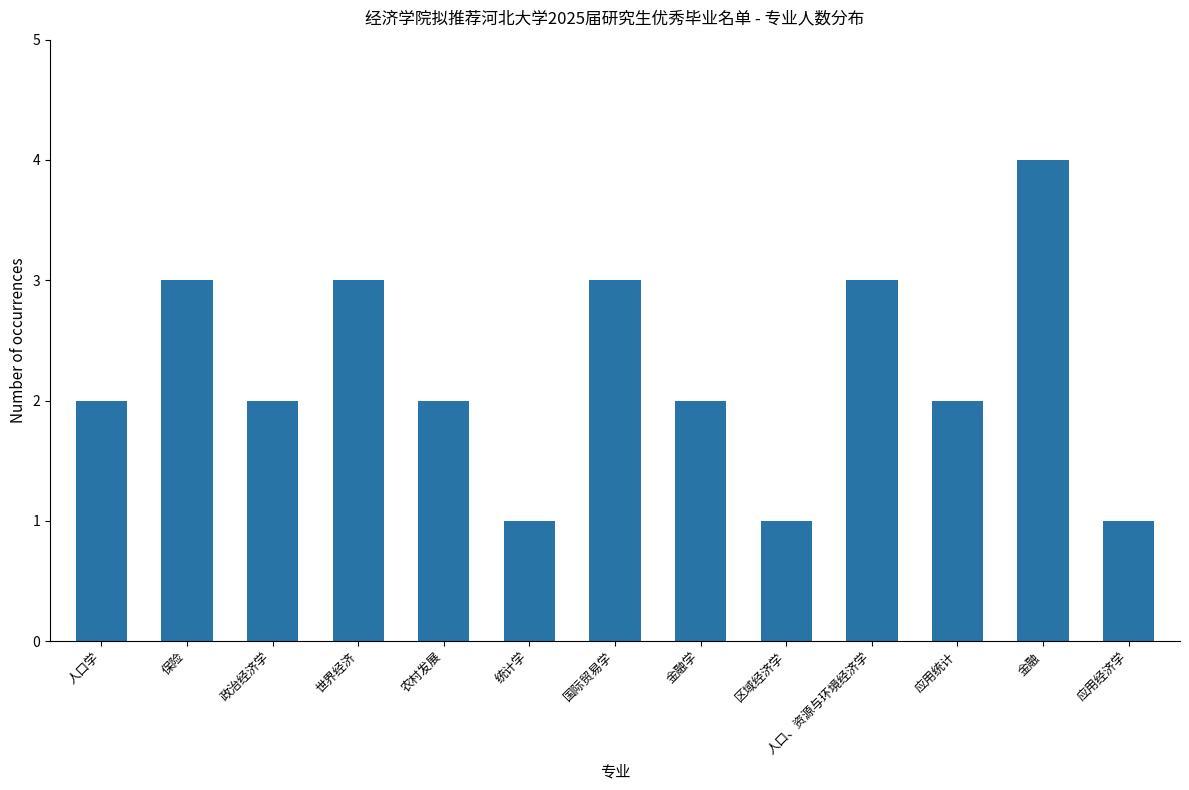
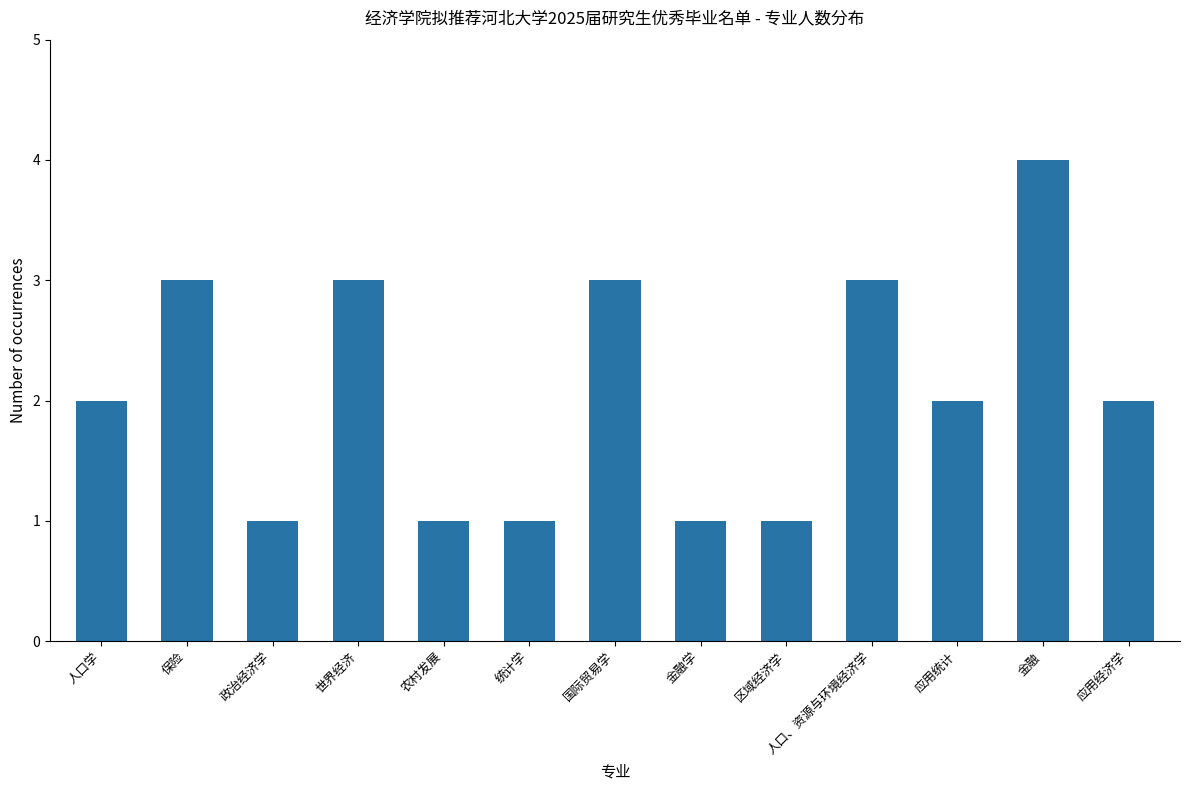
  {
    "人口学": 2,
    "保险": 3,
-   "政治经济学": 2,
+   "政治经济学": 1,
    "世界经济": 3,
-   "农村发展": 2,
+   "农村发展": 1,
    "统计学": 1,
    "国际贸易学": 3,
-   "金融学": 2,
+   "金融学": 1,
    "区域经济学": 1,
    "人口、资源与环境经济学": 3,
    "应用统计": 2,
    "金融": 4,
-   "应用经济学": 1
+   "应用经济学": 2
  }
